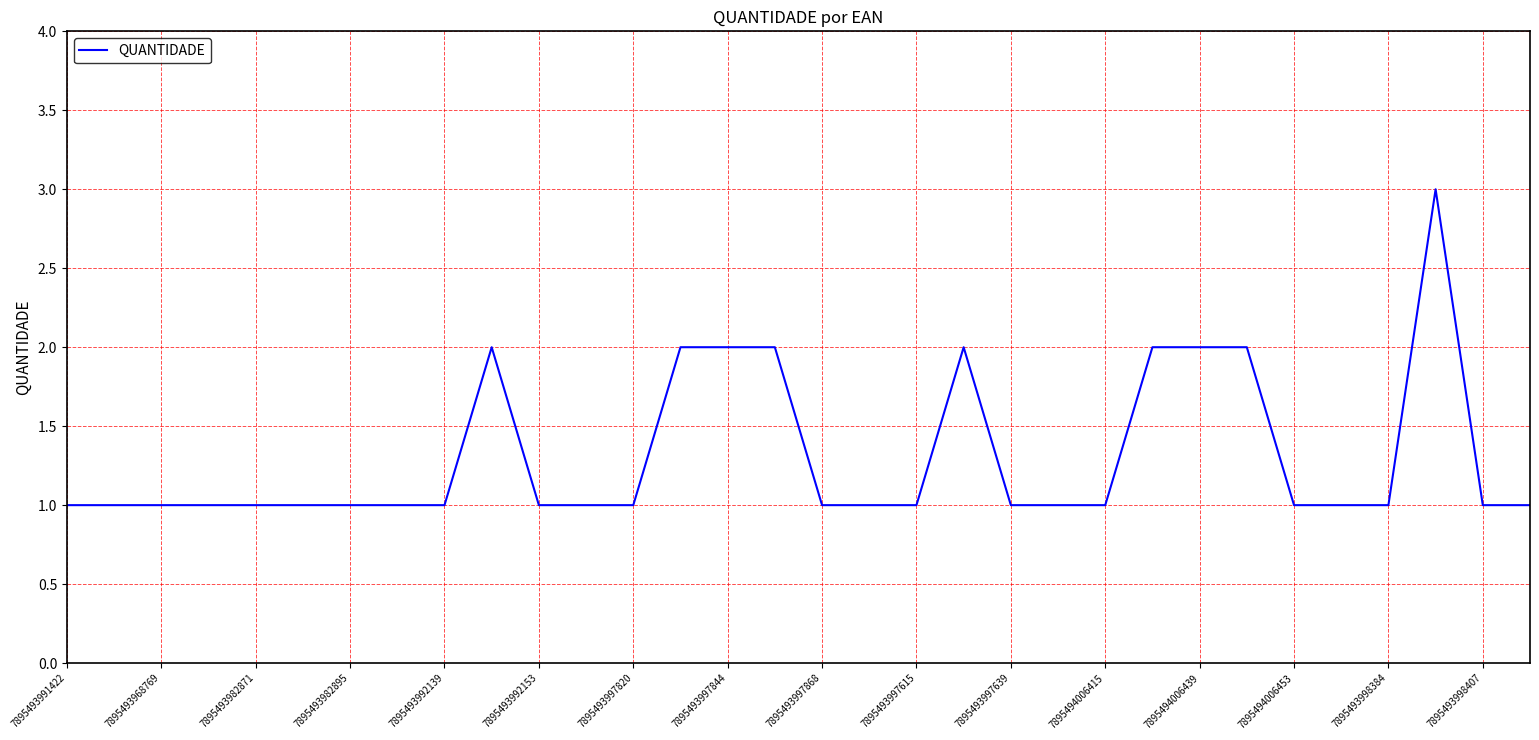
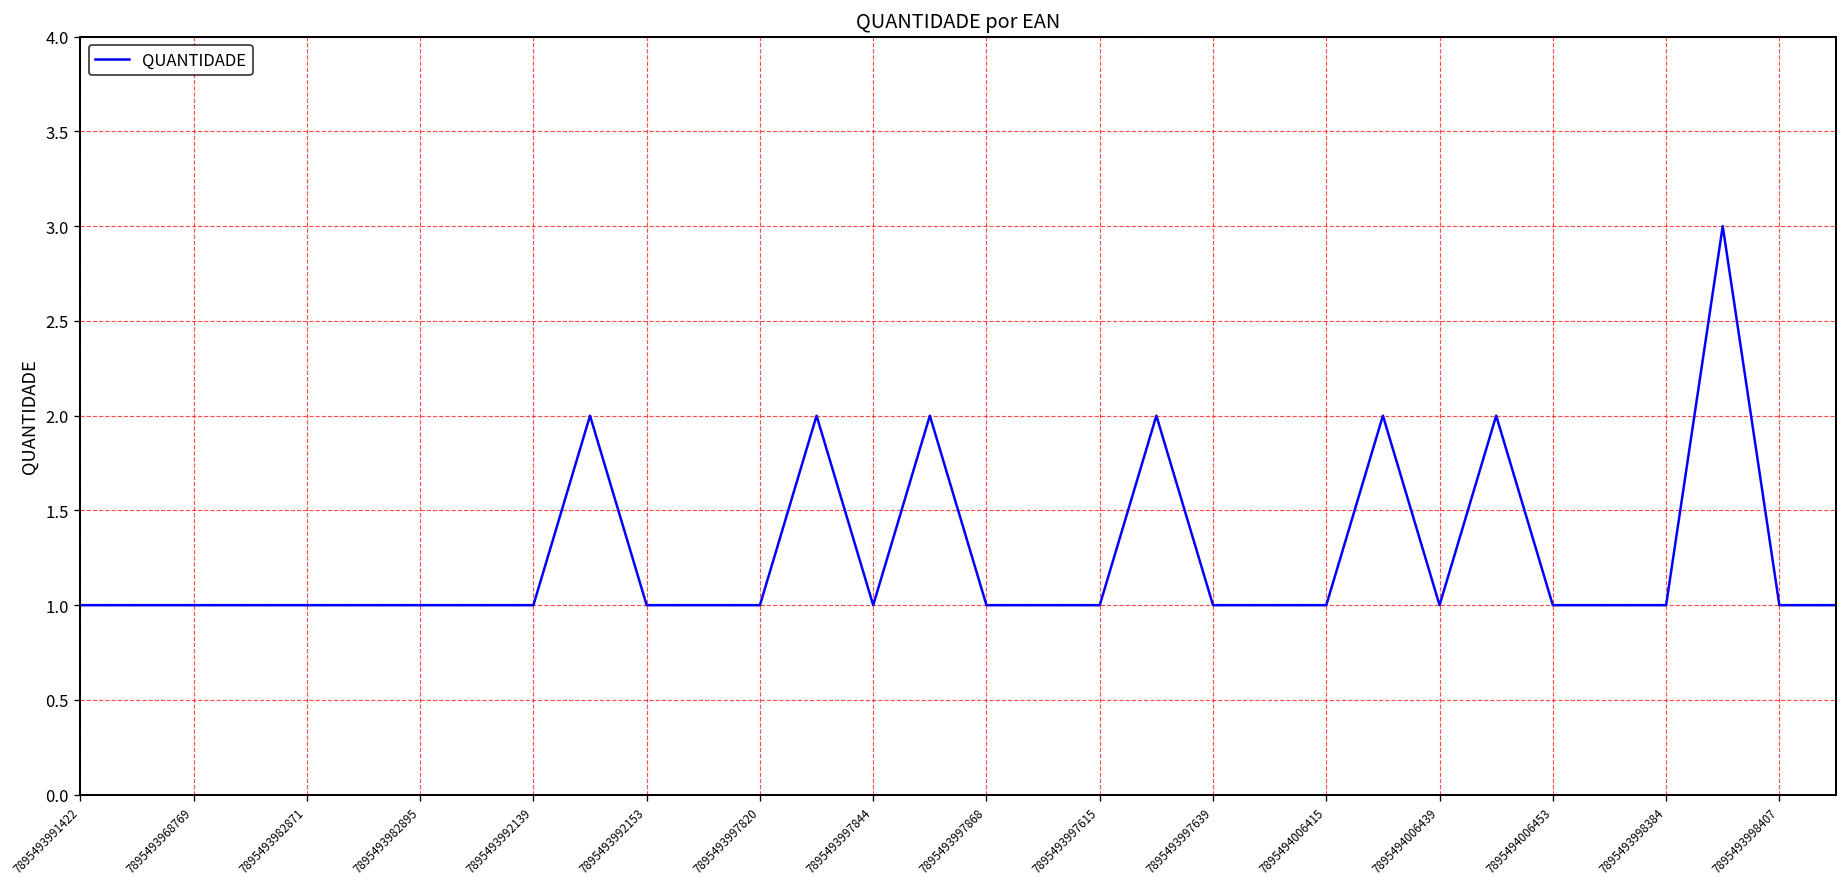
  {
    "7895493991422": 1,
    "7895493968769": 1,
    "7895493982871": 1,
    "7895493982895": 1,
    "7895493992139": 1,
    "7895493992153": 1,
    "7895493997820": 1,
-   "7895493997844": 2,
+   "7895493997844": 1,
    "7895493997868": 1,
    "7895493997615": 1,
    "7895493997639": 1,
    "7895494006415": 1,
-   "7895494006439": 2,
+   "7895494006439": 1,
    "7895494006453": 1,
    "7895493998384": 1,
    "7895493998407": 1
  }
